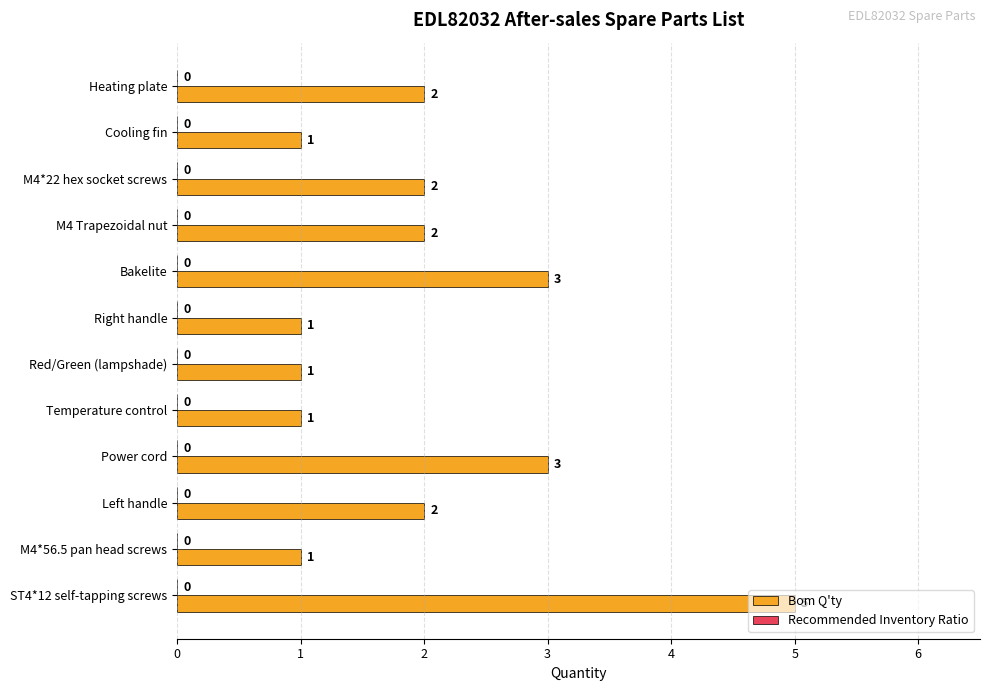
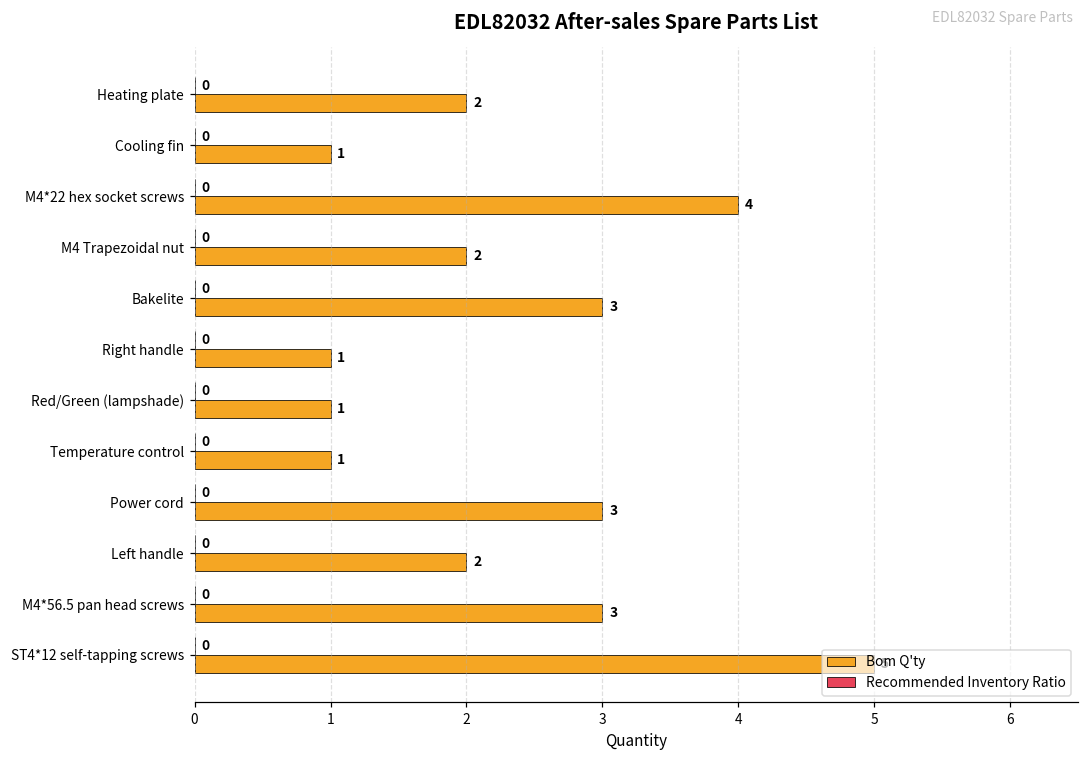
  {
    "Bom Q'ty": {
      "Heating plate": 2,
      "Cooling fin": 1,
-     "M4*22 hex socket screws": 2,
+     "M4*22 hex socket screws": 4,
      "M4 Trapezoidal nut": 2,
      "Bakelite": 3,
      "Right handle": 1,
      "Red/Green (lampshade)": 1,
      "Temperature control": 1,
      "Power cord": 3,
      "Left handle": 2,
-     "M4*56.5 pan head screws": 1
+     "M4*56.5 pan head screws": 3
    },
    "Recommended Inventory Ratio": {
      "Heating plate": 0,
      "Cooling fin": 0,
      "M4*22 hex socket screws": 0,
      "M4 Trapezoidal nut": 0,
      "Bakelite": 0,
      "Right handle": 0,
      "Red/Green (lampshade)": 0,
      "Temperature control": 0,
      "Power cord": 0,
      "Left handle": 0,
      "M4*56.5 pan head screws": 0,
      "ST4*12 self-tapping screws": 0
    }
  }
